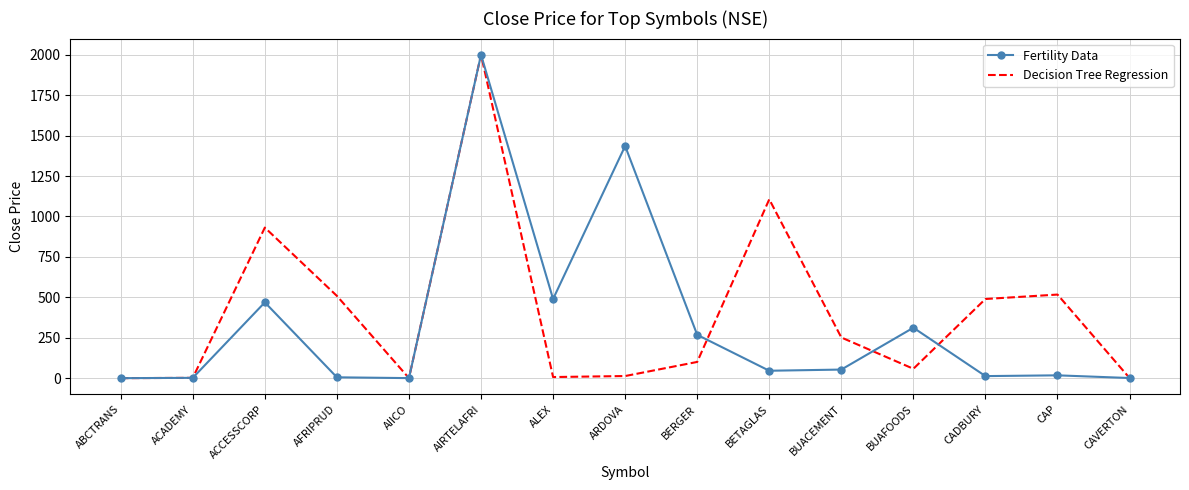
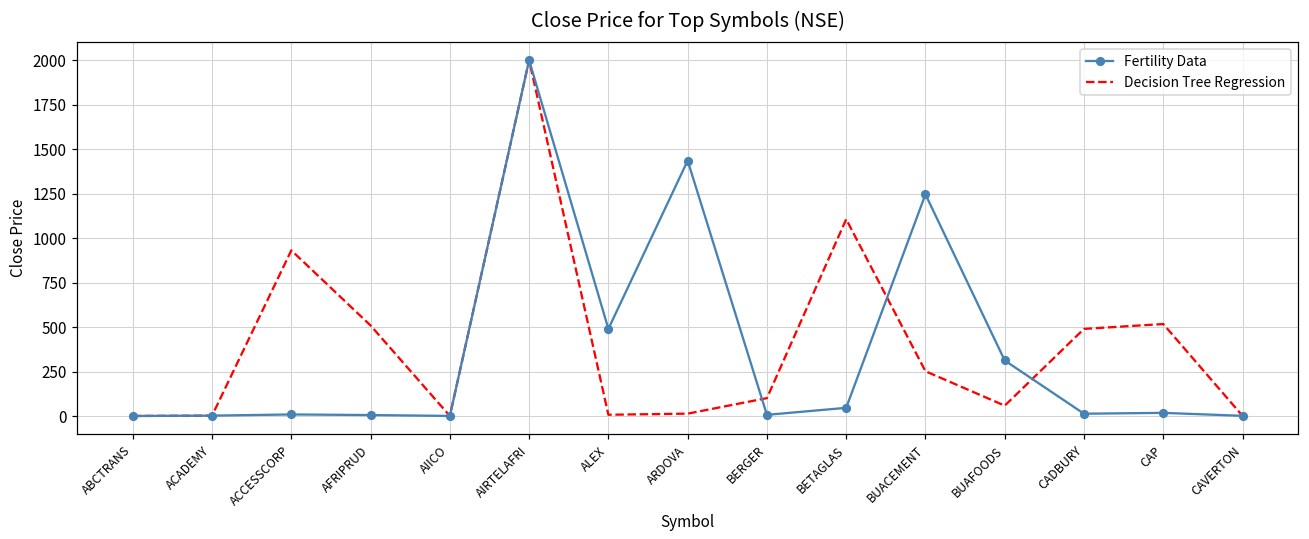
  {
    "Fertility Data": {
-     "ACCESSCORP": 470,
+     "ACCESSCORP": 10,
      "AFRIPRUD": 10,
      "ALEX": 490,
      "ARDOVA": 1440,
-     "BERGER": 270,
+     "BERGER": 10,
      "BETAGLAS": 50,
-     "BUACEMENT": 50,
+     "BUACEMENT": 1250,
      "BUAFOODS": 310,
      "CADBURY": 10,
      "CAP": 20
    },
    "Decision Tree Regression": {
      "ACCESSCORP": 930,
      "AFRIPRUD": 510,
      "ALEX": 10,
      "ARDOVA": 10,
      "BERGER": 100,
      "BETAGLAS": 1110,
      "BUACEMENT": 250,
      "BUAFOODS": 60,
      "CADBURY": 490,
      "CAP": 520
    }
  }
